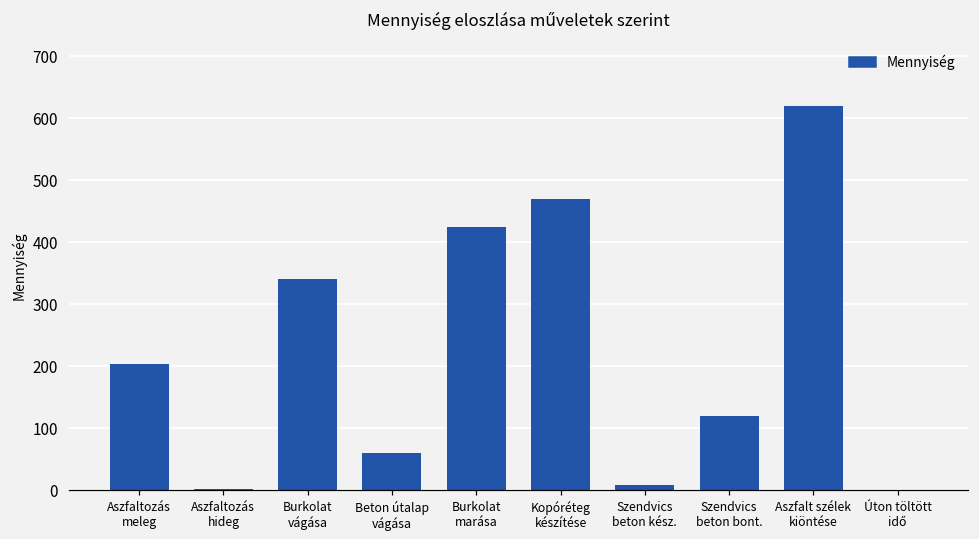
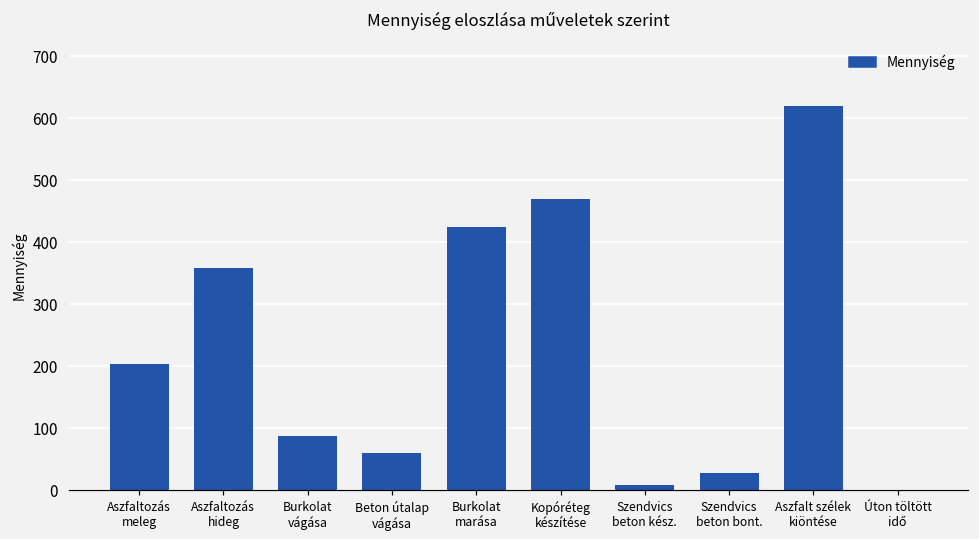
  {
    "Aszfaltozás meleg": 200,
-   "Aszfaltozás hideg": 0,
-   "Burkolat vágása": 340,
+   "Aszfaltozás hideg": 360,
+   "Burkolat vágása": 90,
    "Beton útalap vágása": 60,
    "Burkolat marása": 430,
    "Kopóréteg készítése": 470,
    "Szendvics beton kész.": 10,
-   "Szendvics beton bont.": 120,
+   "Szendvics beton bont.": 30,
    "Aszfalt szélek kiöntése": 620,
    "Úton töltött idő": 0
  }
